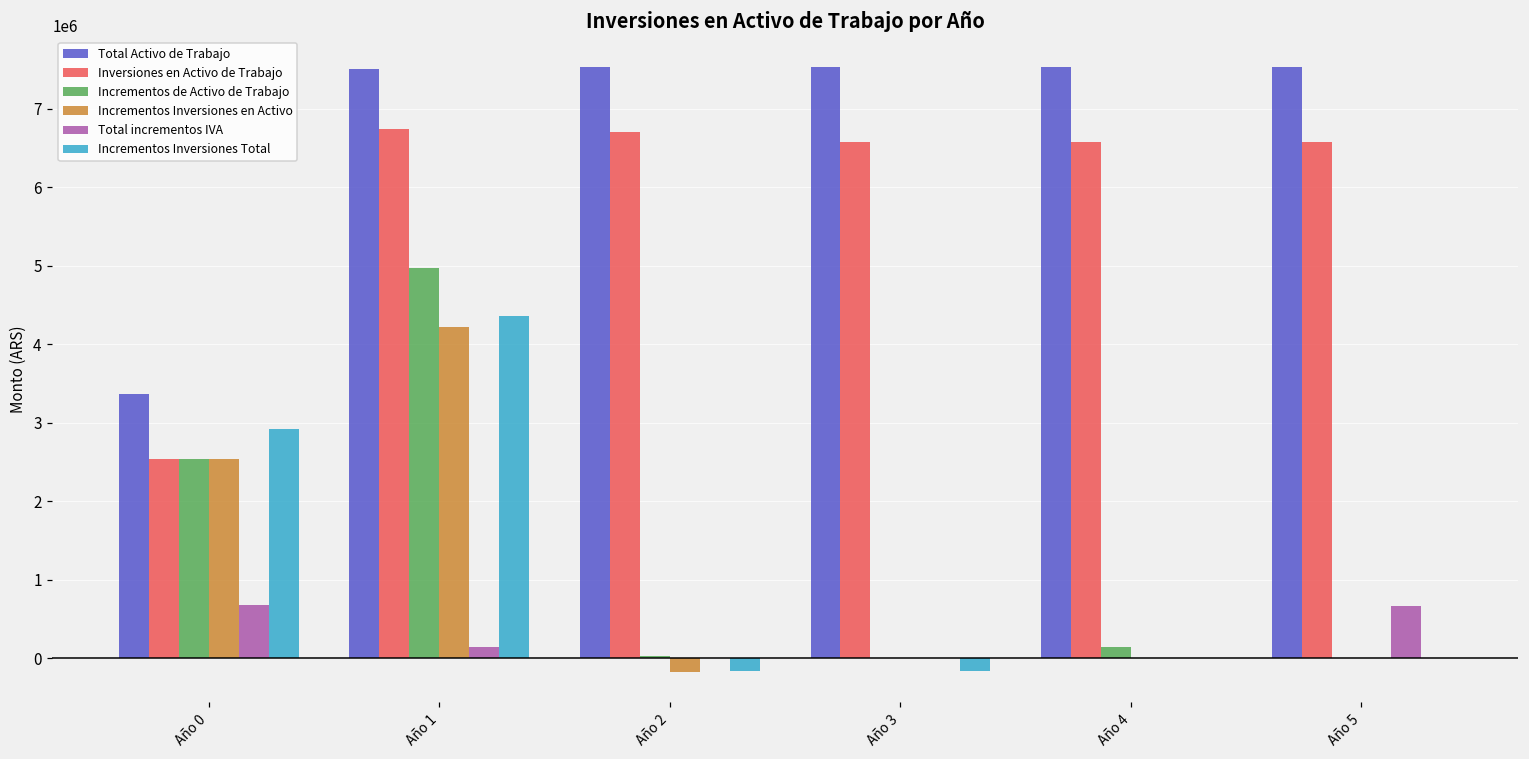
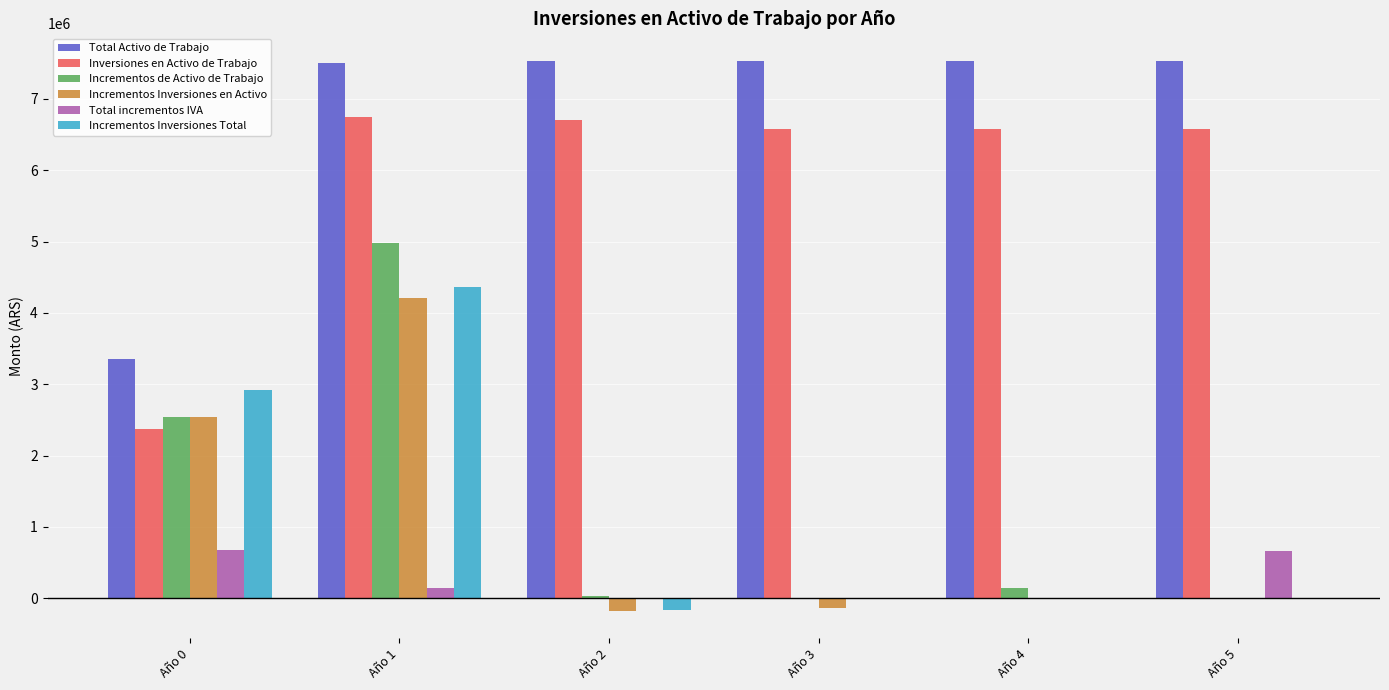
  {
    "Total Activo de Trabajo": {
      "Año 0": 3400000,
      "Año 1": 7500000,
      "Año 2": 7500000,
      "Año 3": 7500000,
      "Año 4": 7500000,
      "Año 5": 7500000
    },
    "Inversiones en Activo de Trabajo": {
-     "Año 0": 2500000,
+     "Año 0": 2400000,
      "Año 1": 6700000,
      "Año 2": 6700000,
      "Año 3": 6600000,
      "Año 4": 6600000,
      "Año 5": 6600000
    },
    "Incrementos de Activo de Trabajo": {
      "Año 0": 2500000,
      "Año 1": 5000000,
      "Año 3": 0,
      "Año 4": 100000,
      "Año 5": 0
    },
    "Incrementos Inversiones en Activo": {
      "Año 0": 2500000,
      "Año 1": 4200000,
      "Año 2": -200000,
-     "Año 3": 0
+     "Año 3": -100000
    },
    "Total incrementos IVA": {
      "Año 0": 700000,
      "Año 1": 100000,
      "Año 3": 0,
      "Año 5": 700000
    },
    "Incrementos Inversiones Total": {
      "Año 0": 2900000,
      "Año 1": 4400000,
      "Año 2": -200000,
-     "Año 3": -200000
+     "Año 3": 0
    }
  }
